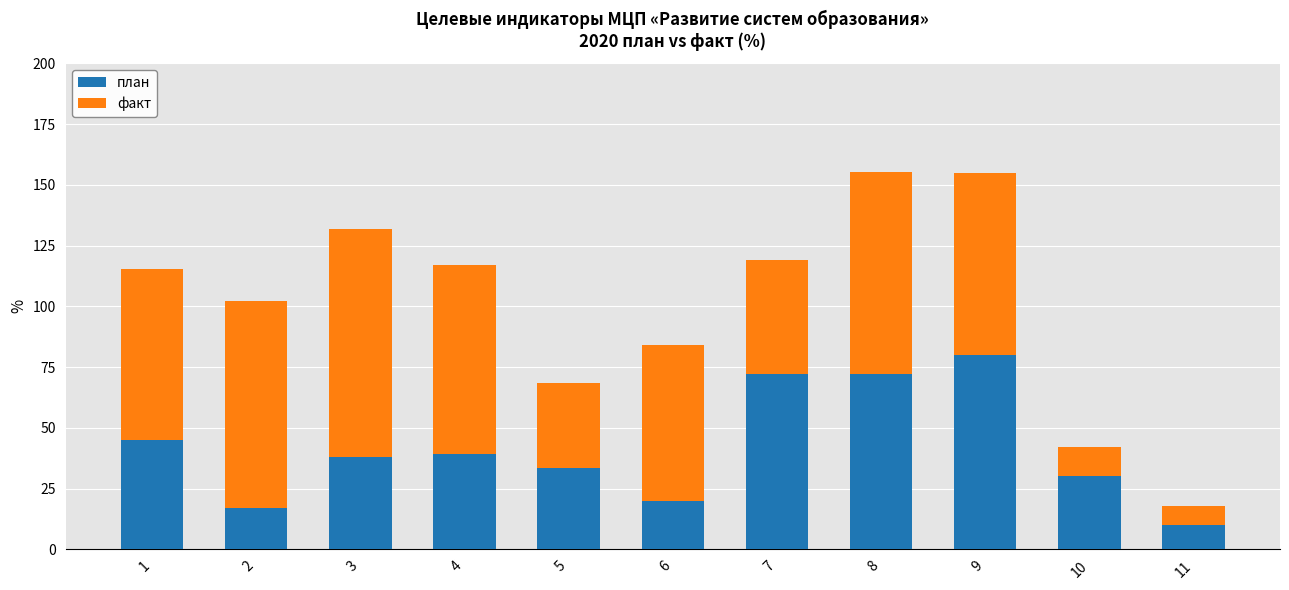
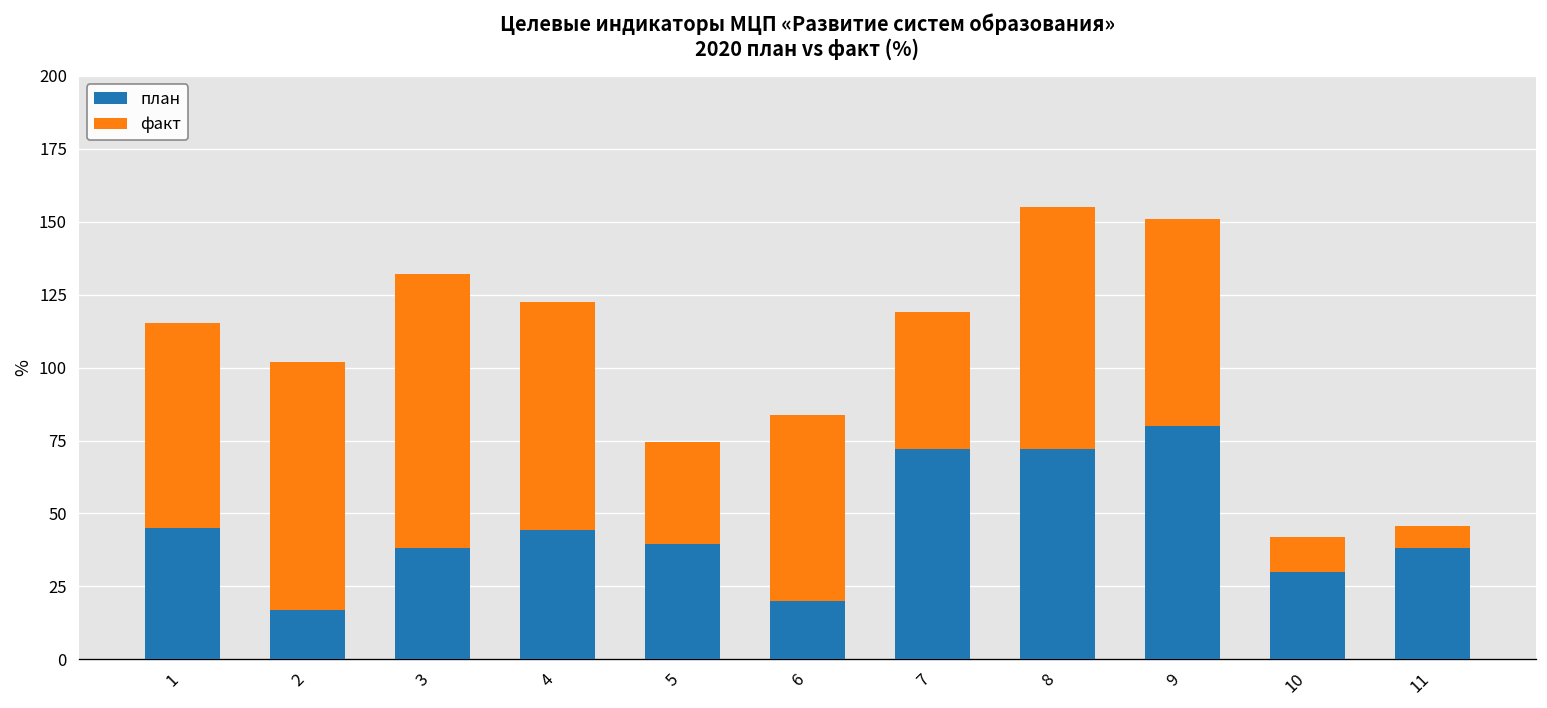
  {
    "план": {
      "1": 45,
      "2": 17,
      "3": 38,
-     "4": 39,
-     "5": 33,
+     "4": 44,
+     "5": 40,
      "6": 20,
      "7": 72,
      "8": 72,
      "9": 80,
      "10": 30,
-     "11": 10
+     "11": 38
    },
    "факт": {
      "1": 70,
      "2": 85,
      "3": 94,
      "4": 78,
      "5": 35,
      "6": 64,
      "7": 47,
      "8": 83,
-     "9": 75,
+     "9": 71,
      "10": 12,
      "11": 8
    }
  }
